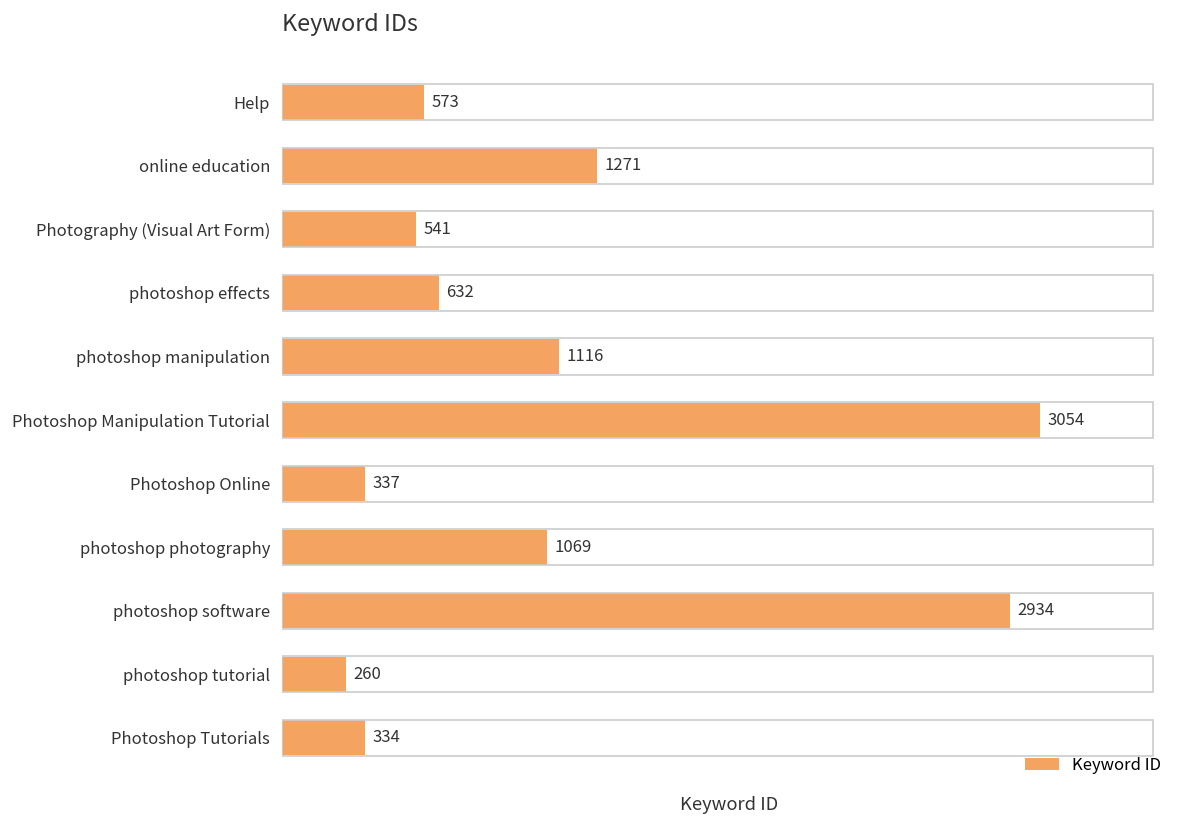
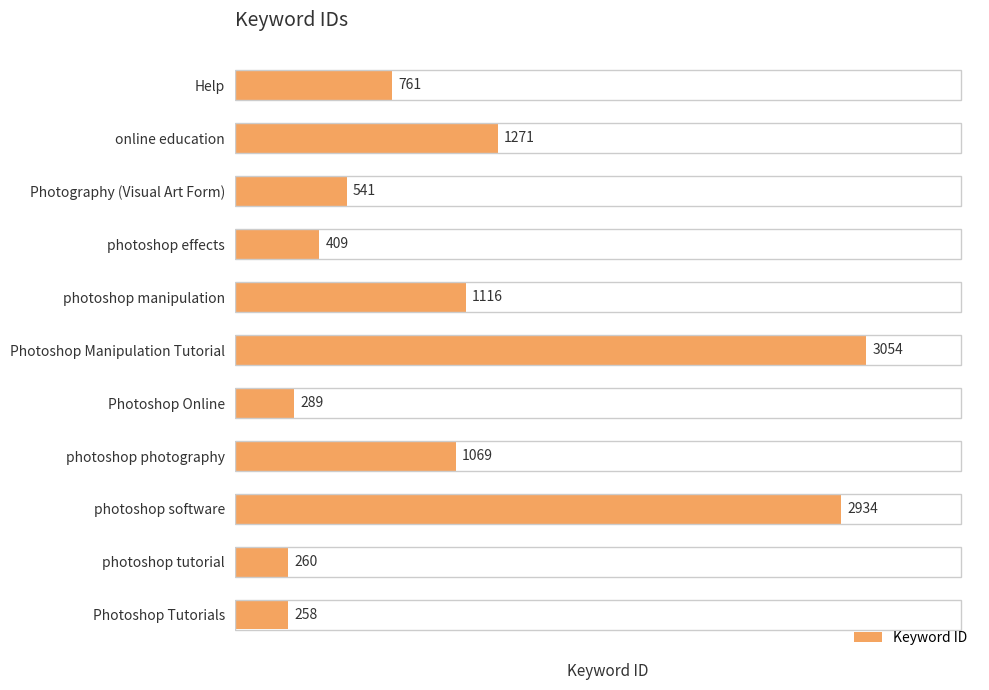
  {
-   "Help": 573,
+   "Help": 761,
    "online education": 1271,
    "Photography (Visual Art Form)": 541,
-   "photoshop effects": 632,
+   "photoshop effects": 409,
    "photoshop manipulation": 1116,
    "Photoshop Manipulation Tutorial": 3054,
-   "Photoshop Online": 337,
+   "Photoshop Online": 289,
    "photoshop photography": 1069,
    "photoshop software": 2934,
    "photoshop tutorial": 260,
-   "Photoshop Tutorials": 334
+   "Photoshop Tutorials": 258
  }
